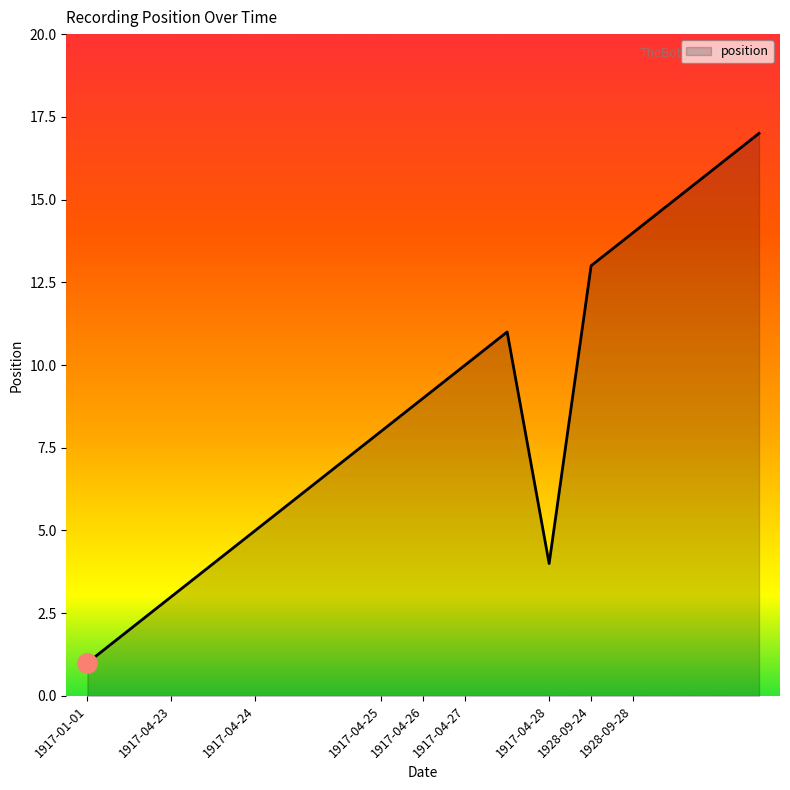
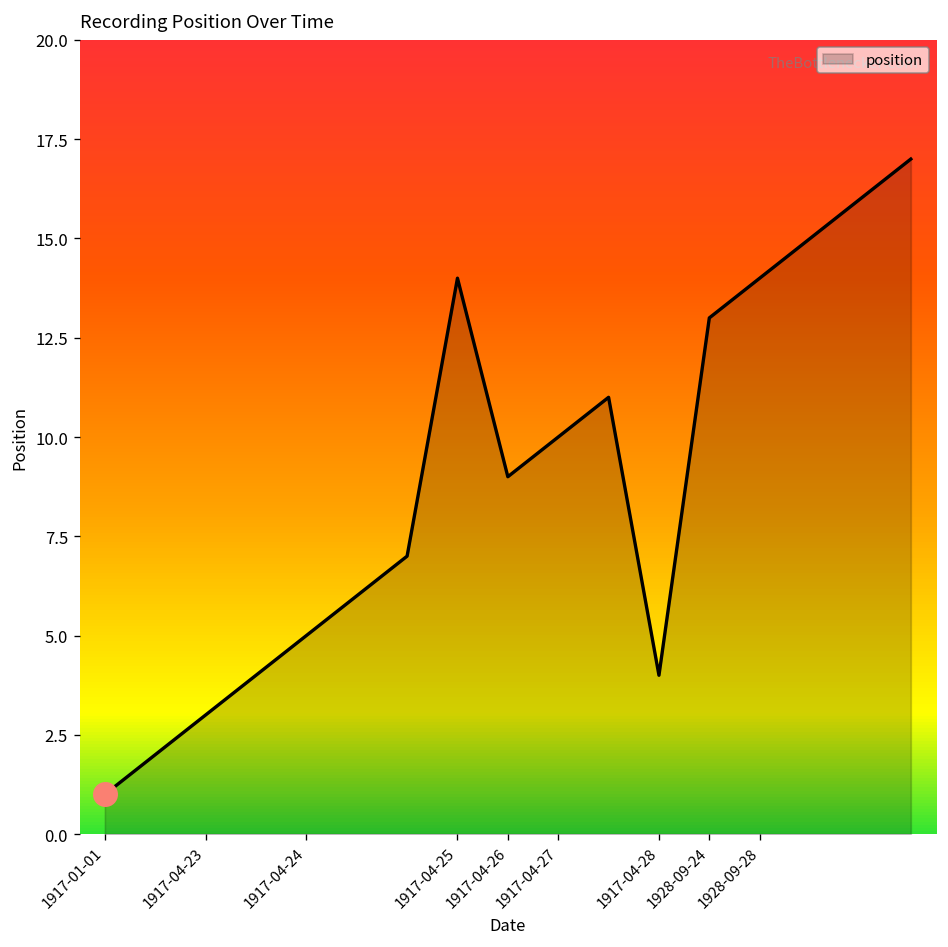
  {
    "position": {
-     "1917-04-25": 8,
+     "1917-04-25": 14,
      "1917-04-26": 9,
      "1917-04-28": 4
    }
  }
